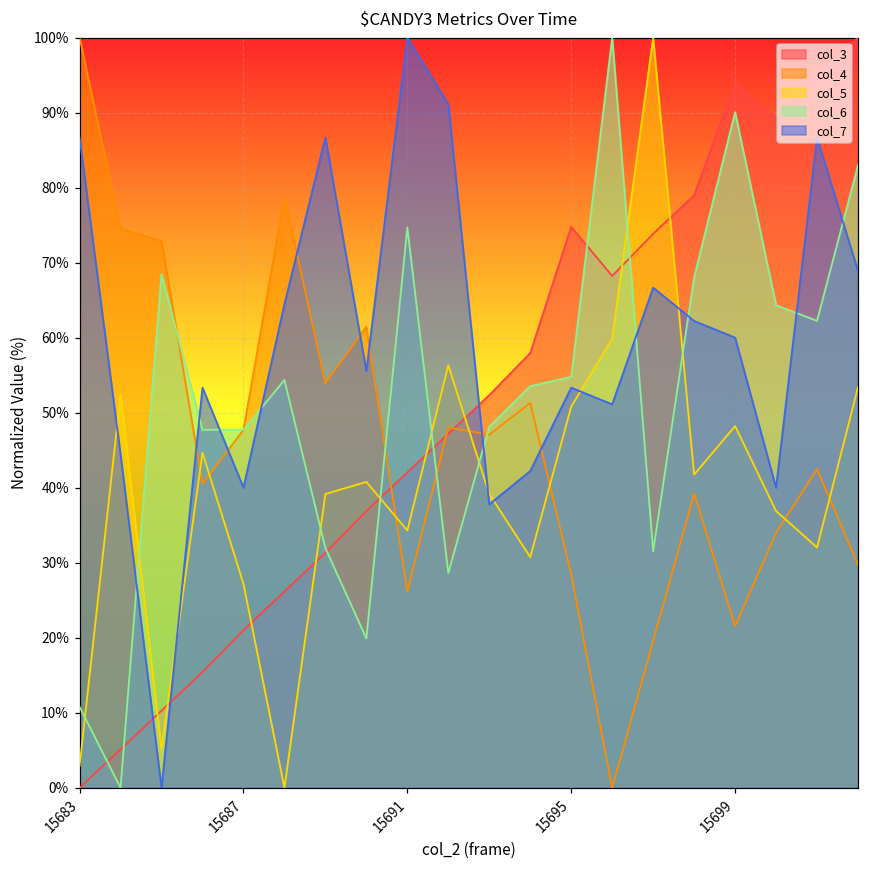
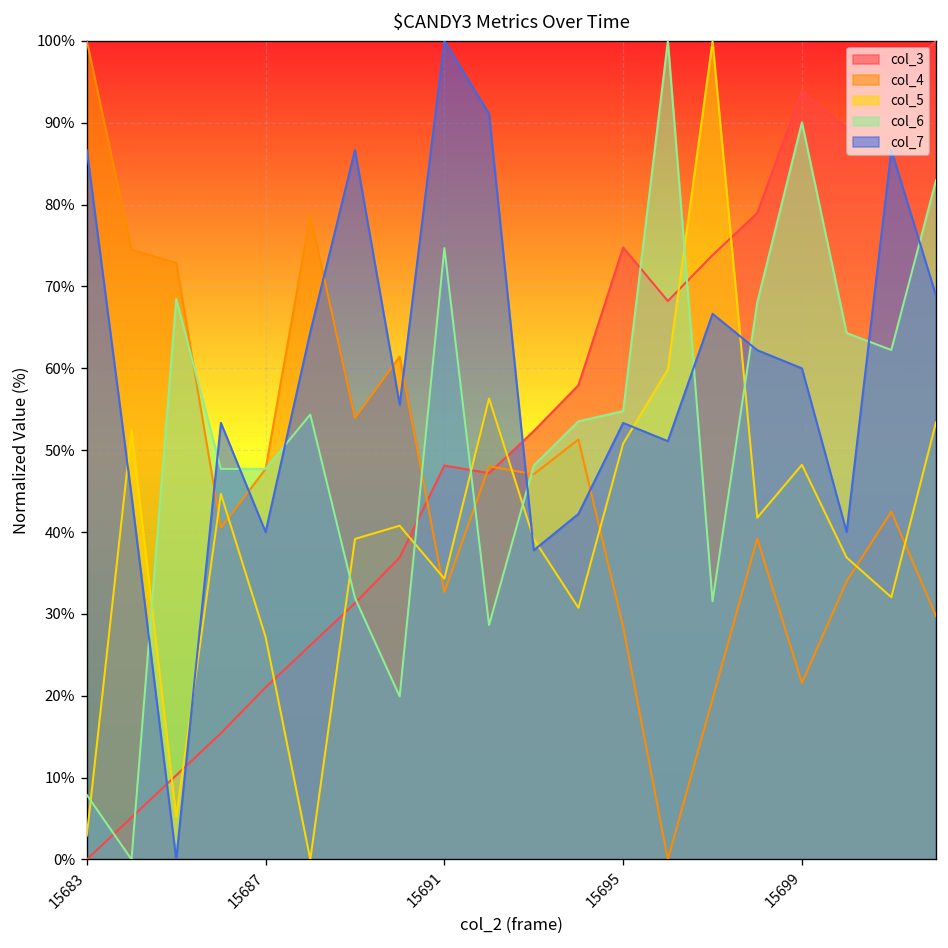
  {
    "col_3": {
      "15683": "0%",
      "15687": "21%",
-     "15691": "42%",
+     "15691": "48%",
      "15695": "75%",
      "15699": "94%"
    },
    "col_4": {
      "15683": "100%",
-     "15691": "26%",
+     "15691": "33%",
      "15695": "28%",
      "15699": "22%"
    },
    "col_5": {
      "15683": "3%",
      "15687": "27%",
      "15691": "34%",
      "15695": "51%",
      "15699": "48%"
    },
    "col_6": {
-     "15683": "11%",
+     "15683": "8%",
      "15691": "75%",
      "15695": "55%",
      "15699": "90%"
    },
    "col_7": {
      "15683": "87%",
      "15687": "40%",
      "15691": "100%",
      "15695": "53%",
      "15699": "60%"
    }
  }
